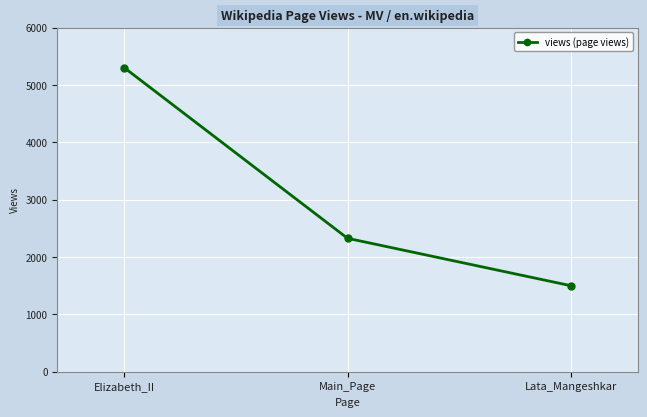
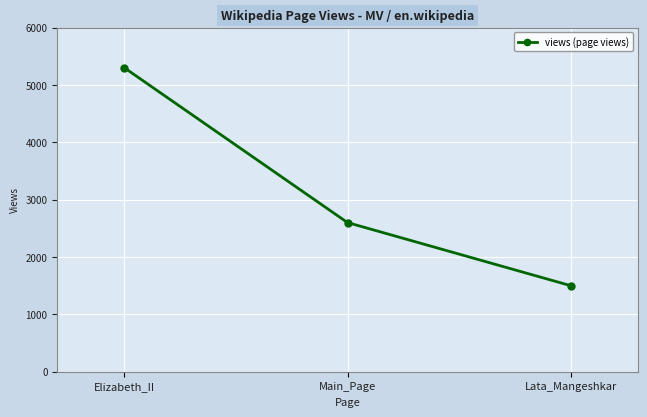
  {
    "Elizabeth_II": 5300,
-   "Main_Page": 2300,
+   "Main_Page": 2600,
    "Lata_Mangeshkar": 1500
  }
